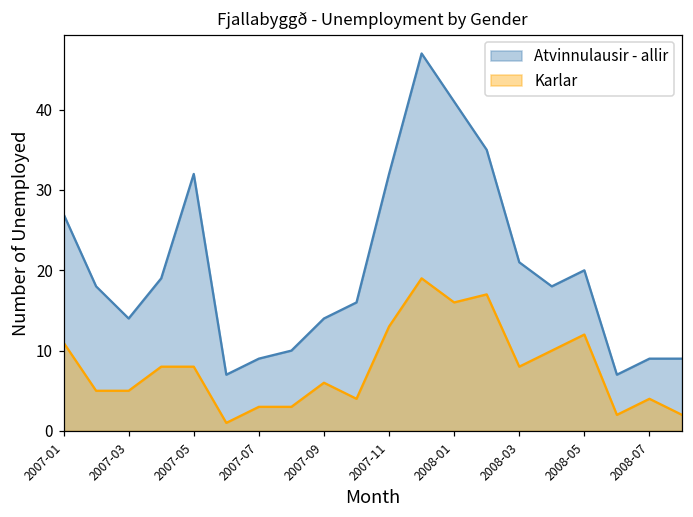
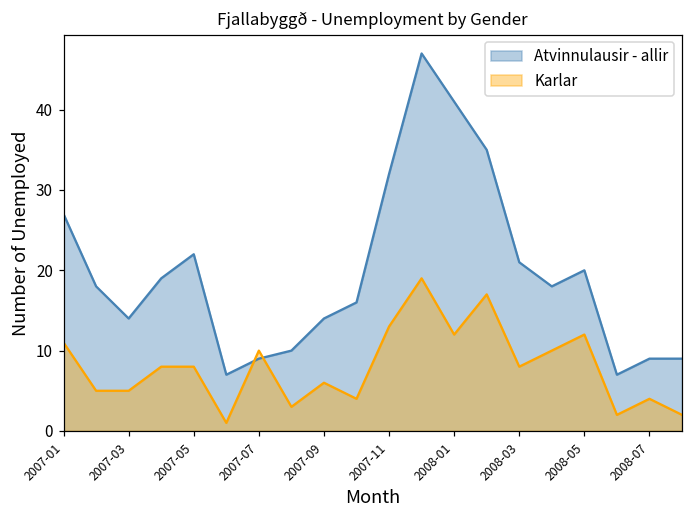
  {
    "Atvinnulausir - allir": {
      "2007-01": 27,
      "2007-03": 14,
-     "2007-05": 32,
+     "2007-05": 22,
      "2007-07": 9,
      "2007-09": 14,
      "2007-11": 32,
      "2008-01": 41,
      "2008-03": 21,
      "2008-05": 20,
      "2008-07": 9
    },
    "Karlar": {
      "2007-01": 11,
      "2007-03": 5,
      "2007-05": 8,
-     "2007-07": 3,
+     "2007-07": 10,
      "2007-09": 6,
      "2007-11": 13,
-     "2008-01": 16,
+     "2008-01": 12,
      "2008-03": 8,
      "2008-05": 12,
      "2008-07": 4
    }
  }
